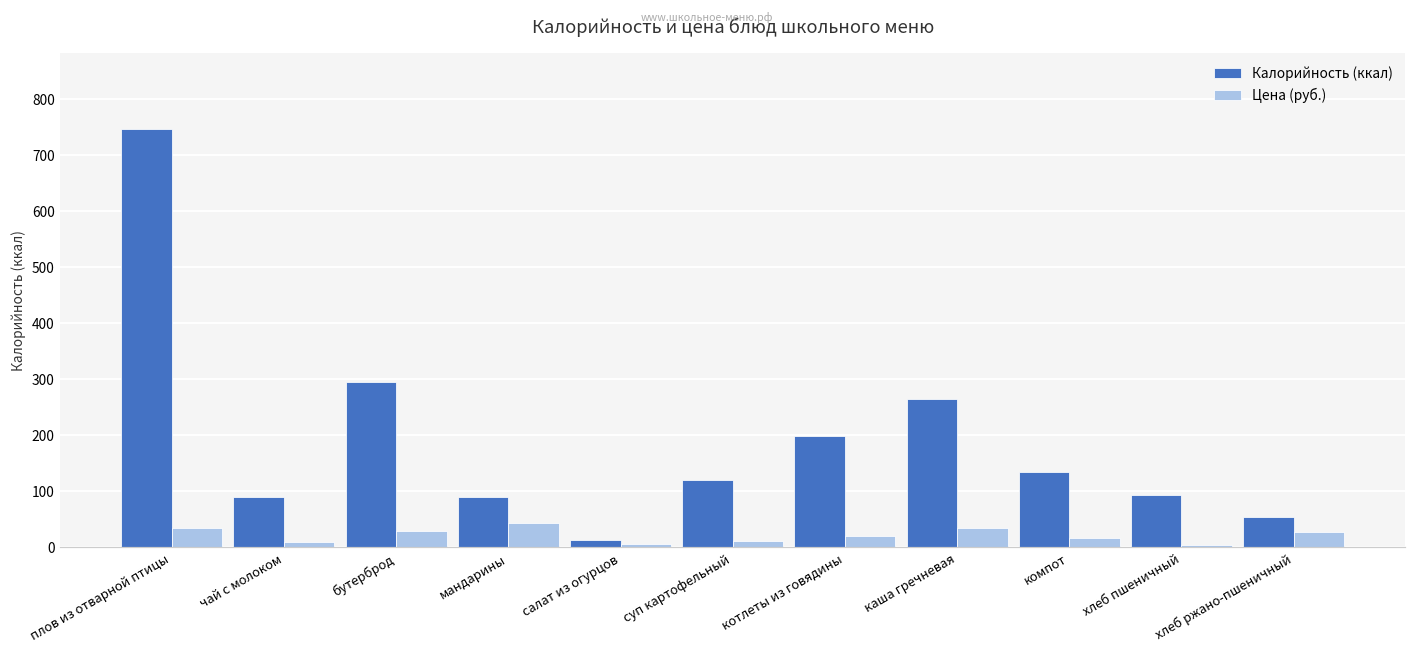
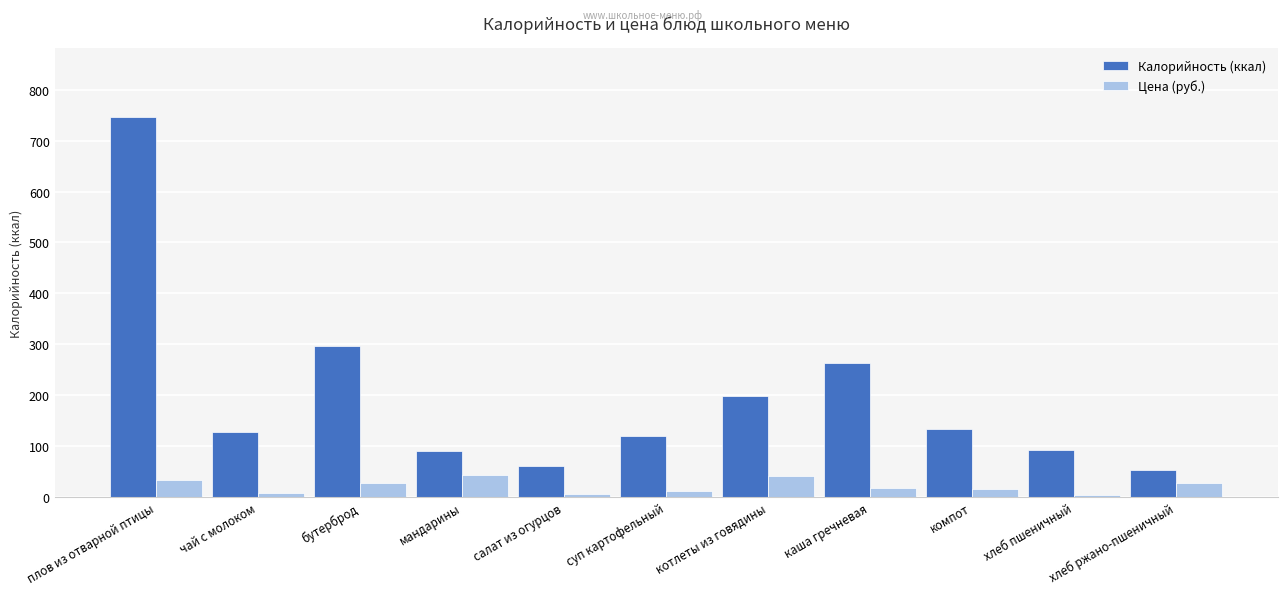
  {
    "Калорийность (ккал)": {
      "плов из отварной птицы": 750,
-     "чай с молоком": 90,
+     "чай с молоком": 130,
      "бутерброд": 300,
      "мандарины": 90,
-     "салат из огурцов": 10,
+     "салат из огурцов": 60,
      "суп картофельный": 120,
      "котлеты из говядины": 200,
      "каша гречневая": 260,
      "компот": 130,
      "хлеб пшеничный": 90,
      "хлеб ржано-пшеничный": 50
    },
    "Цена (руб.)": {
      "плов из отварной птицы": 30,
      "чай с молоком": 10,
      "бутерброд": 30,
      "мандарины": 40,
      "салат из огурцов": 10,
      "суп картофельный": 10,
-     "котлеты из говядины": 20,
-     "каша гречневая": 30,
+     "котлеты из говядины": 40,
+     "каша гречневая": 20,
      "компот": 20,
      "хлеб ржано-пшеничный": 30
    }
  }
